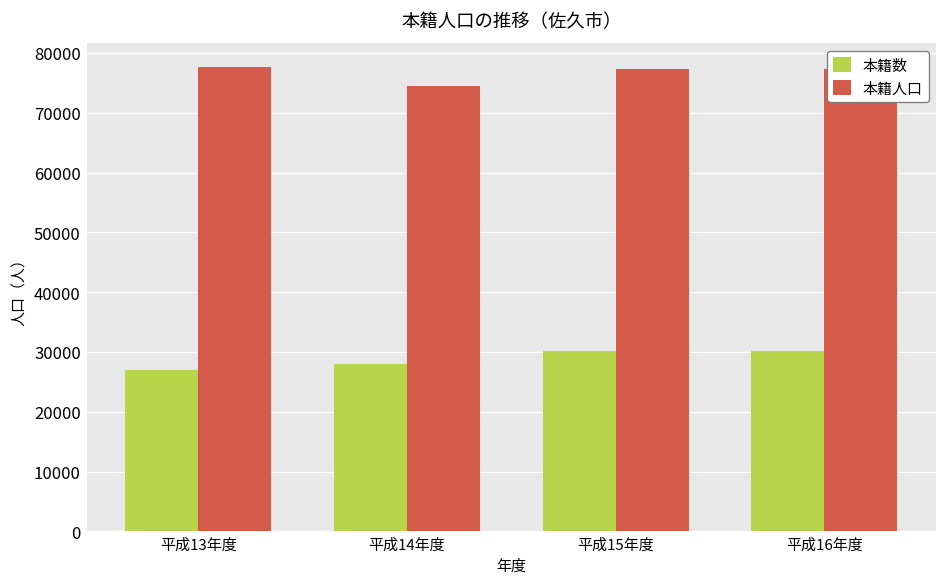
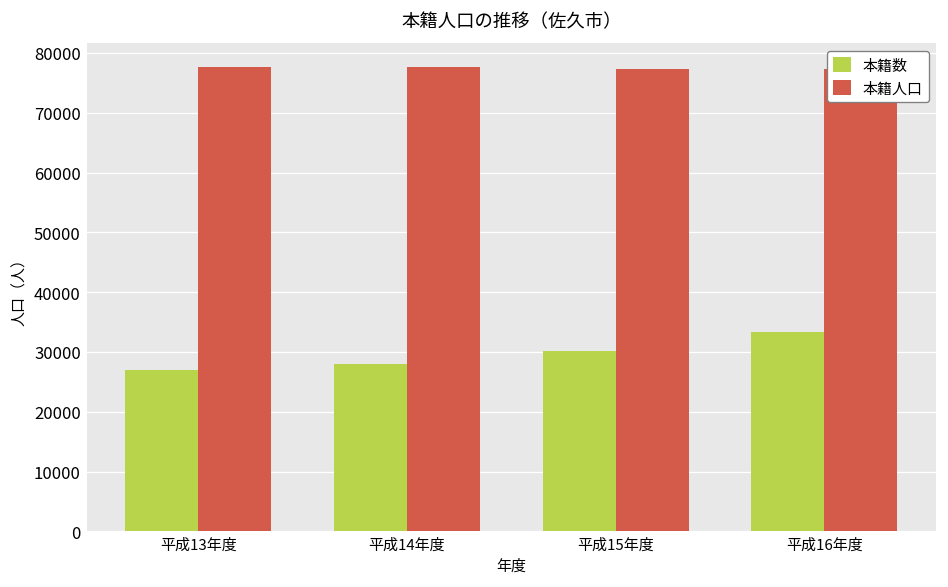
  {
    "本籍数": {
      "平成13年度": 27000,
      "平成14年度": 28000,
      "平成15年度": 30000,
-     "平成16年度": 30000
+     "平成16年度": 33000
    },
    "本籍人口": {
      "平成13年度": 78000,
-     "平成14年度": 75000,
+     "平成14年度": 78000,
      "平成15年度": 77000
    }
  }
